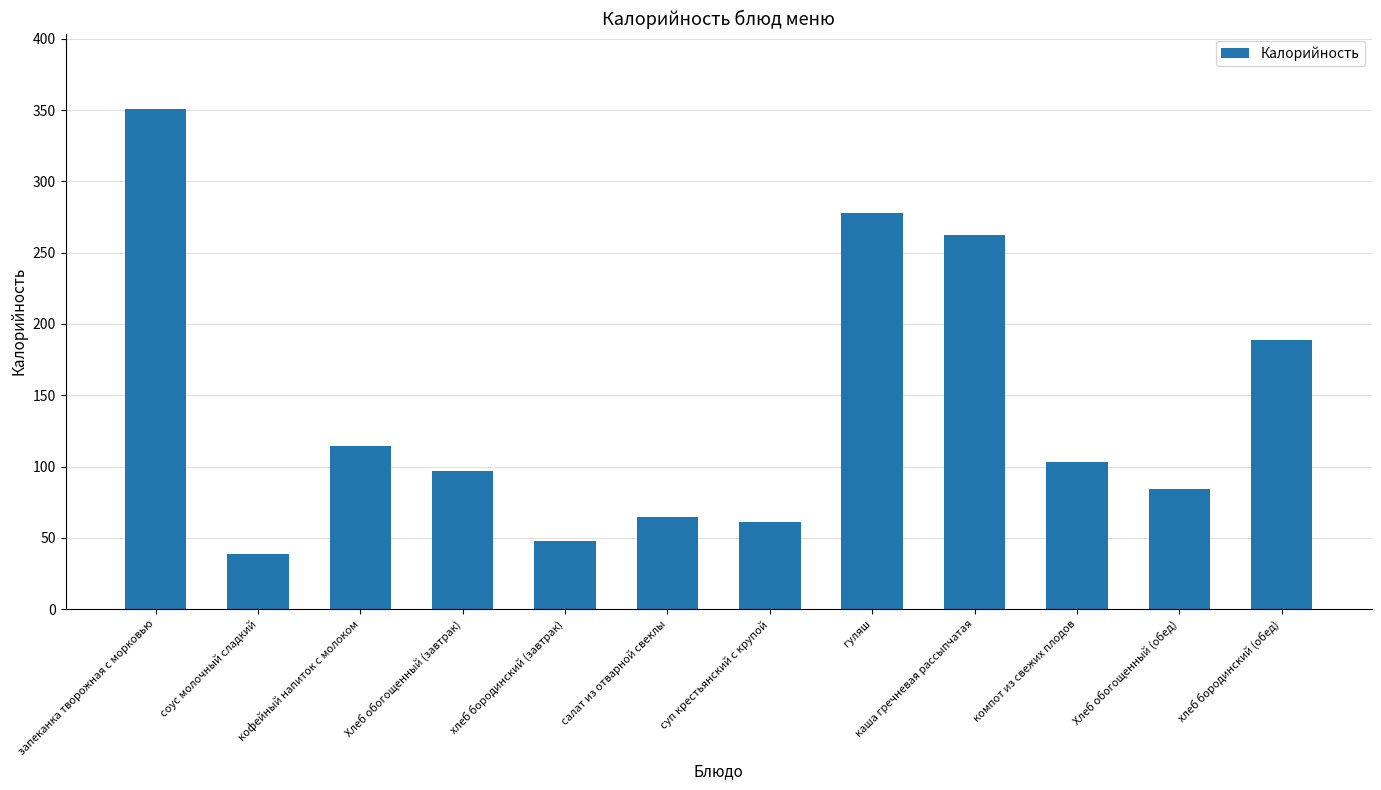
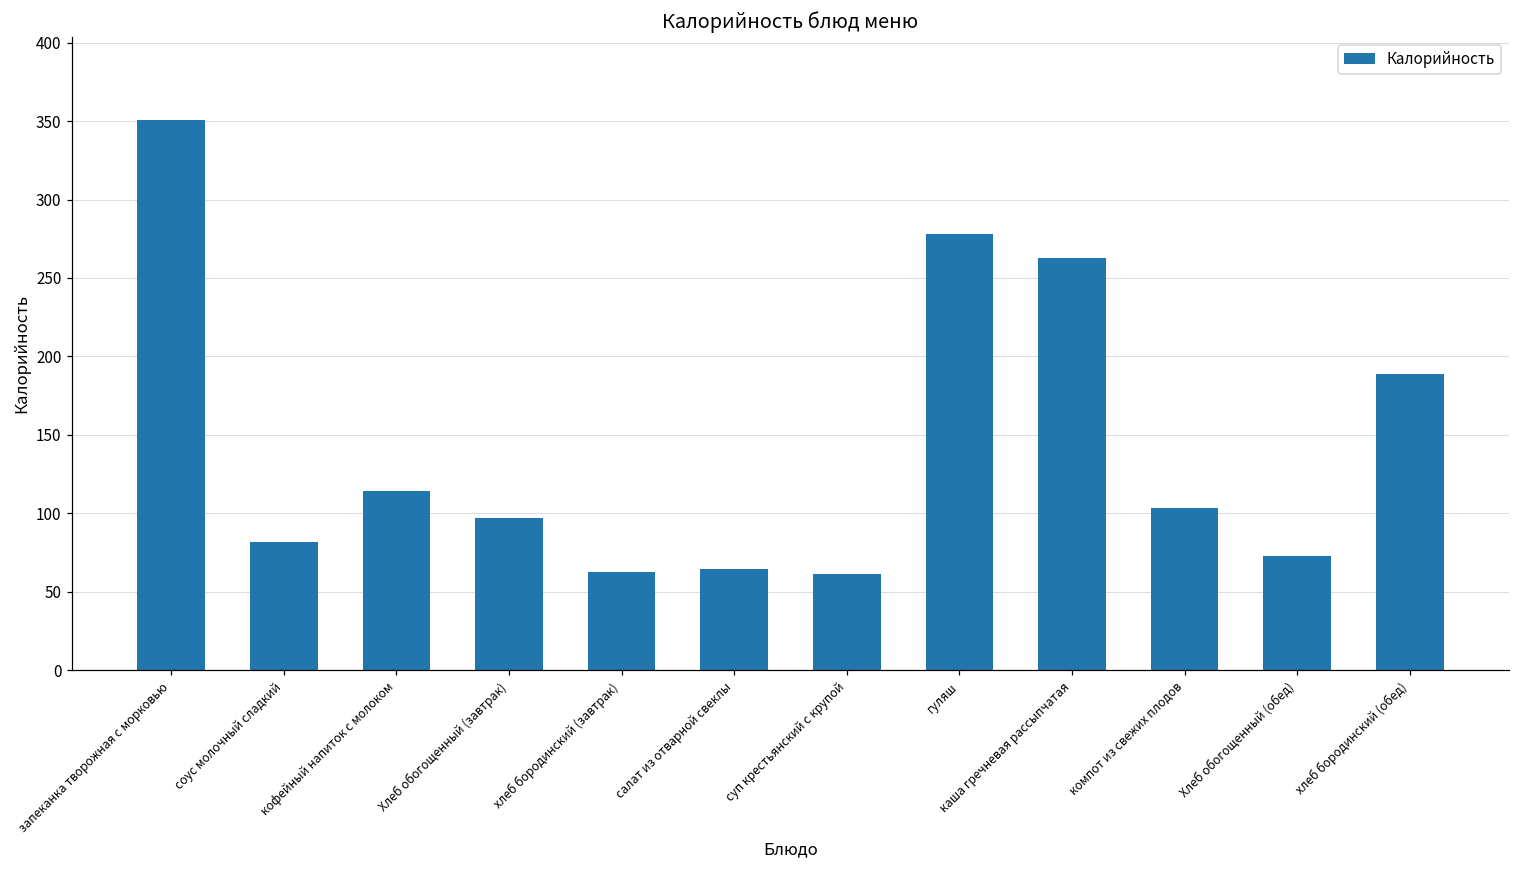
  {
    "запеканка творожная с морковью": 351,
-   "соус молочный сладкий": 39,
+   "соус молочный сладкий": 81,
    "кофейный напиток с молоком": 114,
    "Хлеб обогощенный (завтрак)": 97,
-   "хлеб бородинский (завтрак)": 48,
+   "хлеб бородинский (завтрак)": 62,
    "салат из отварной свеклы": 65,
    "суп крестьянский с крупой": 61,
    "гуляш": 278,
    "каша гречневая рассыпчатая": 263,
    "компот из свежих плодов": 103,
-   "Хлеб обогощенный (обед)": 85,
+   "Хлеб обогощенный (обед)": 73,
    "хлеб бородинский (обед)": 189
  }
